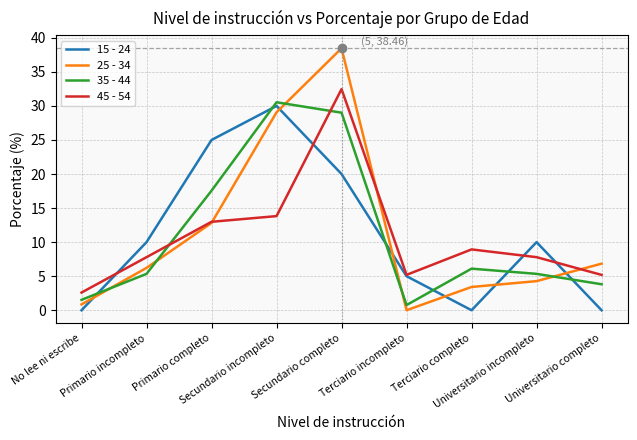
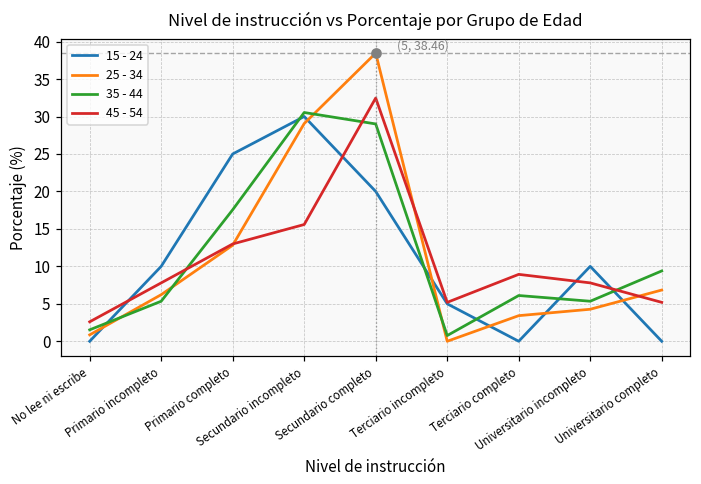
  {
    "15 - 24": {
      "No lee ni escribe": 0,
      "Primario incompleto": 10,
      "Primario completo": 25,
      "Secundario incompleto": 30,
      "Secundario completo": 20,
      "Terciario completo": 0,
      "Universitario incompleto": 10,
      "Universitario completo": 0
    },
    "25 - 34": {
      "No lee ni escribe": 1,
      "Primario incompleto": 6,
      "Secundario incompleto": 29,
      "Terciario incompleto": 0,
      "Terciario completo": 3,
      "Universitario incompleto": 4,
      "Universitario completo": 7
    },
    "35 - 44": {
      "No lee ni escribe": 2,
      "Primario incompleto": 5,
      "Primario completo": 18,
      "Secundario incompleto": 31,
      "Secundario completo": 29,
      "Terciario incompleto": 1,
      "Terciario completo": 6,
      "Universitario incompleto": 5,
-     "Universitario completo": 4
+     "Universitario completo": 9
    },
    "45 - 54": {
      "No lee ni escribe": 3,
      "Primario incompleto": 8,
-     "Secundario incompleto": 14,
+     "Secundario incompleto": 16,
      "Secundario completo": 32,
      "Terciario completo": 9,
      "Universitario incompleto": 8,
      "Universitario completo": 5
    }
  }
